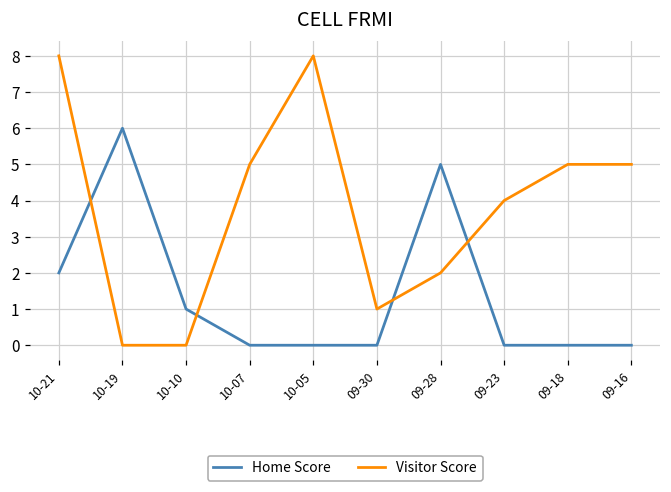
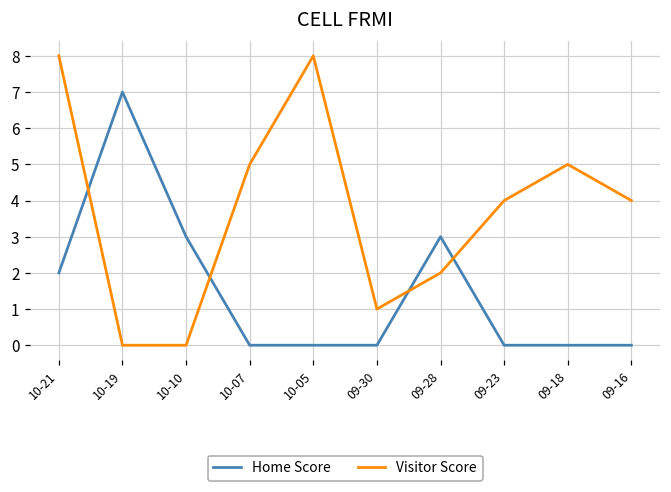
  {
    "Home Score": {
      "10-21": 2,
-     "10-19": 6,
-     "10-10": 1,
+     "10-19": 7,
+     "10-10": 3,
      "10-07": 0,
      "10-05": 0,
      "09-30": 0,
-     "09-28": 5,
+     "09-28": 3,
      "09-23": 0,
      "09-18": 0,
      "09-16": 0
    },
    "Visitor Score": {
      "10-21": 8,
      "10-19": 0,
      "10-10": 0,
      "10-07": 5,
      "10-05": 8,
      "09-30": 1,
      "09-28": 2,
      "09-23": 4,
      "09-18": 5,
-     "09-16": 5
+     "09-16": 4
    }
  }
